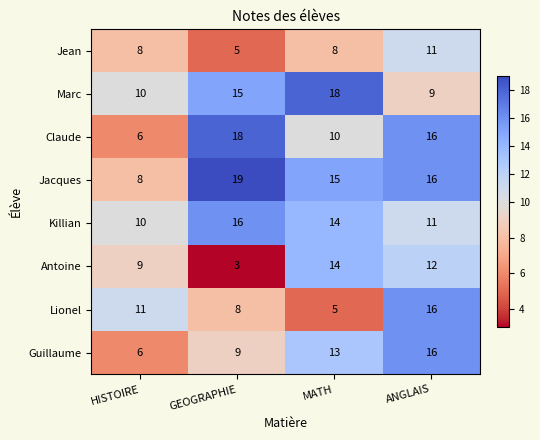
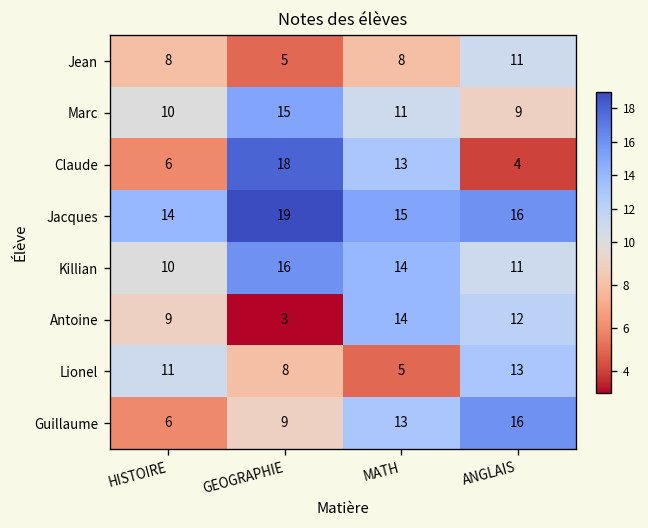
  {
    "Jean": {
      "HISTOIRE": 8,
      "GEOGRAPHIE": 5,
      "MATH": 8,
      "ANGLAIS": 11
    },
    "Marc": {
      "HISTOIRE": 10,
      "GEOGRAPHIE": 15,
-     "MATH": 18,
+     "MATH": 11,
      "ANGLAIS": 9
    },
    "Claude": {
      "HISTOIRE": 6,
      "GEOGRAPHIE": 18,
-     "MATH": 10,
-     "ANGLAIS": 16
+     "MATH": 13,
+     "ANGLAIS": 4
    },
    "Jacques": {
-     "HISTOIRE": 8,
+     "HISTOIRE": 14,
      "GEOGRAPHIE": 19,
      "MATH": 15,
      "ANGLAIS": 16
    },
    "Killian": {
      "HISTOIRE": 10,
      "GEOGRAPHIE": 16,
      "MATH": 14,
      "ANGLAIS": 11
    },
    "Antoine": {
      "HISTOIRE": 9,
      "GEOGRAPHIE": 3,
      "MATH": 14,
      "ANGLAIS": 12
    },
    "Lionel": {
      "HISTOIRE": 11,
      "GEOGRAPHIE": 8,
      "MATH": 5,
-     "ANGLAIS": 16
+     "ANGLAIS": 13
    },
    "Guillaume": {
      "HISTOIRE": 6,
      "GEOGRAPHIE": 9,
      "MATH": 13,
      "ANGLAIS": 16
    }
  }
